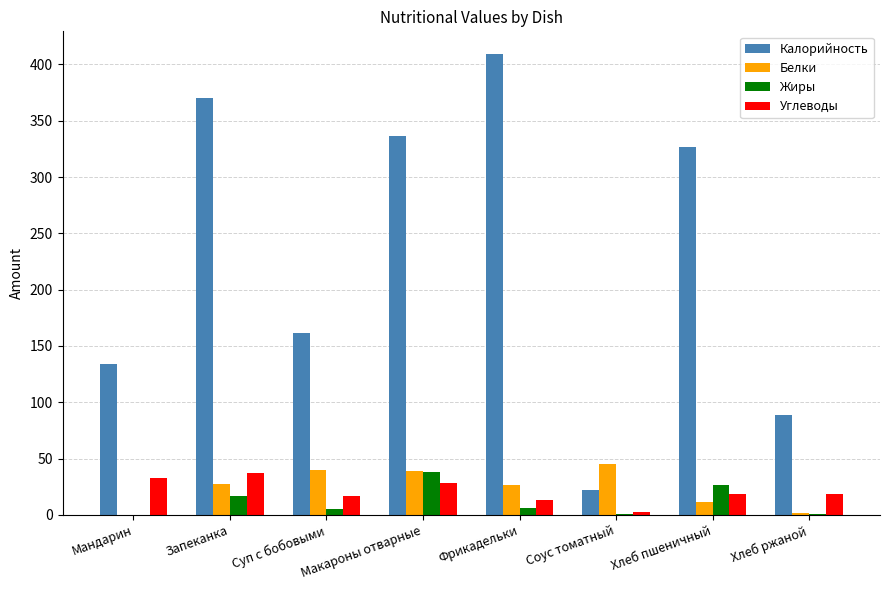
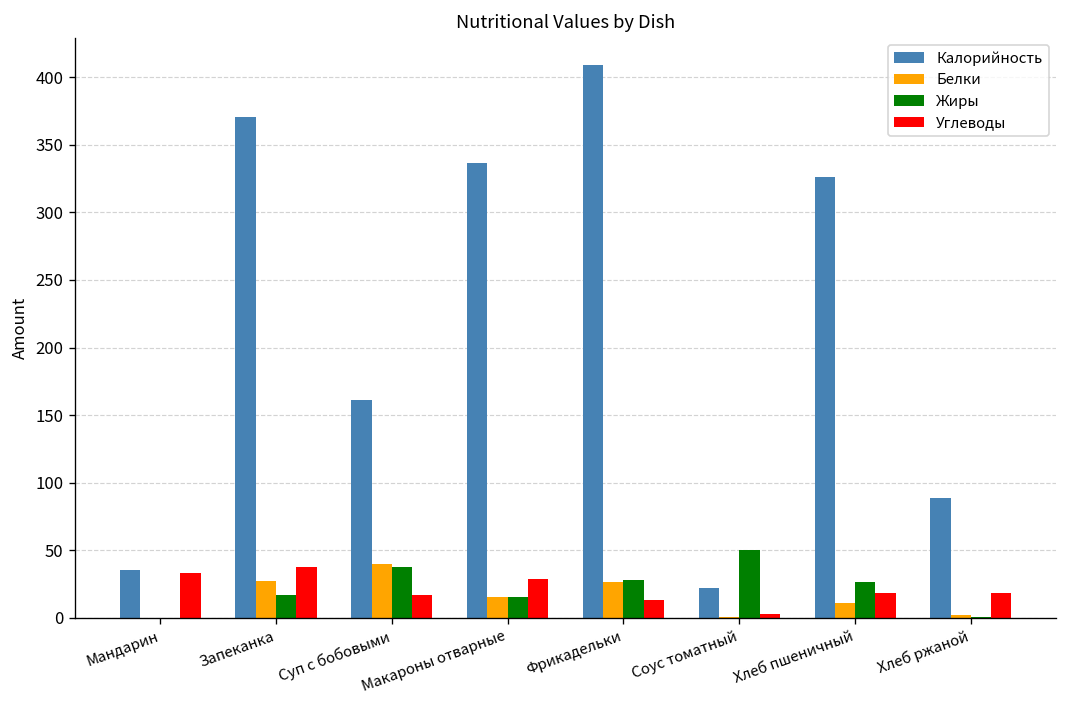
  {
    "Калорийность": {
-     "Мандарин": 134,
+     "Мандарин": 36,
      "Запеканка": 371,
      "Суп с бобовыми": 161,
      "Макароны отварные": 336,
      "Фрикадельки": 409,
      "Соус томатный": 22,
      "Хлеб пшеничный": 326,
      "Хлеб ржаной": 89
    },
    "Белки": {
      "Мандарин": 0,
      "Запеканка": 27,
      "Суп с бобовыми": 40,
-     "Макароны отварные": 39,
+     "Макароны отварные": 15,
      "Фрикадельки": 26,
-     "Соус томатный": 46,
+     "Соус томатный": 1,
      "Хлеб пшеничный": 11
    },
    "Жиры": {
      "Мандарин": 0,
      "Запеканка": 17,
-     "Суп с бобовыми": 5,
-     "Макароны отварные": 38,
-     "Фрикадельки": 6,
-     "Соус томатный": 1,
+     "Суп с бобовыми": 37,
+     "Макароны отварные": 15,
+     "Фрикадельки": 28,
+     "Соус томатный": 50,
      "Хлеб пшеничный": 27
    },
    "Углеводы": {
      "Мандарин": 33,
      "Запеканка": 38,
      "Суп с бобовыми": 17,
      "Макароны отварные": 29,
      "Фрикадельки": 13,
      "Соус томатный": 3,
      "Хлеб пшеничный": 18,
      "Хлеб ржаной": 18
    }
  }
